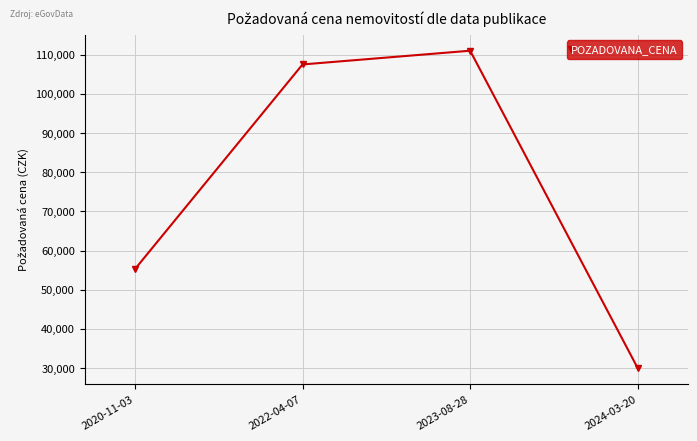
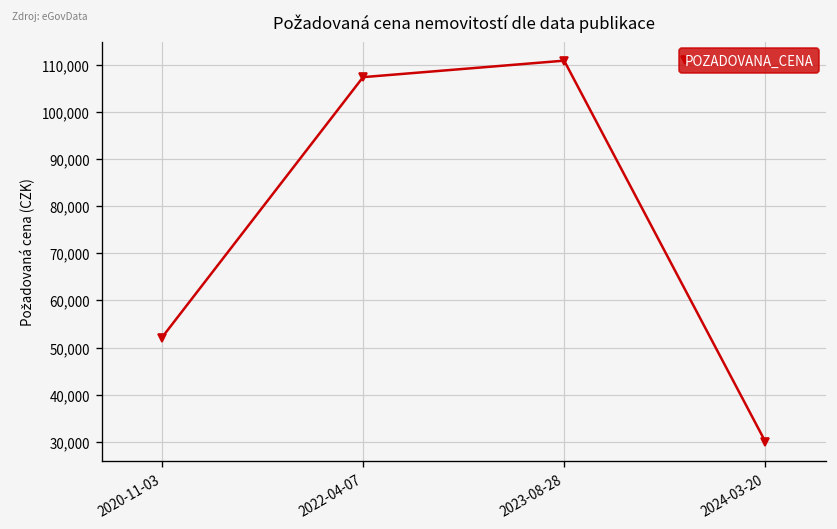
  {
-   "2020-11-03": "55,000",
+   "2020-11-03": "52,000",
    "2022-04-07": "107,000",
    "2023-08-28": "111,000",
    "2024-03-20": "30,000"
  }
